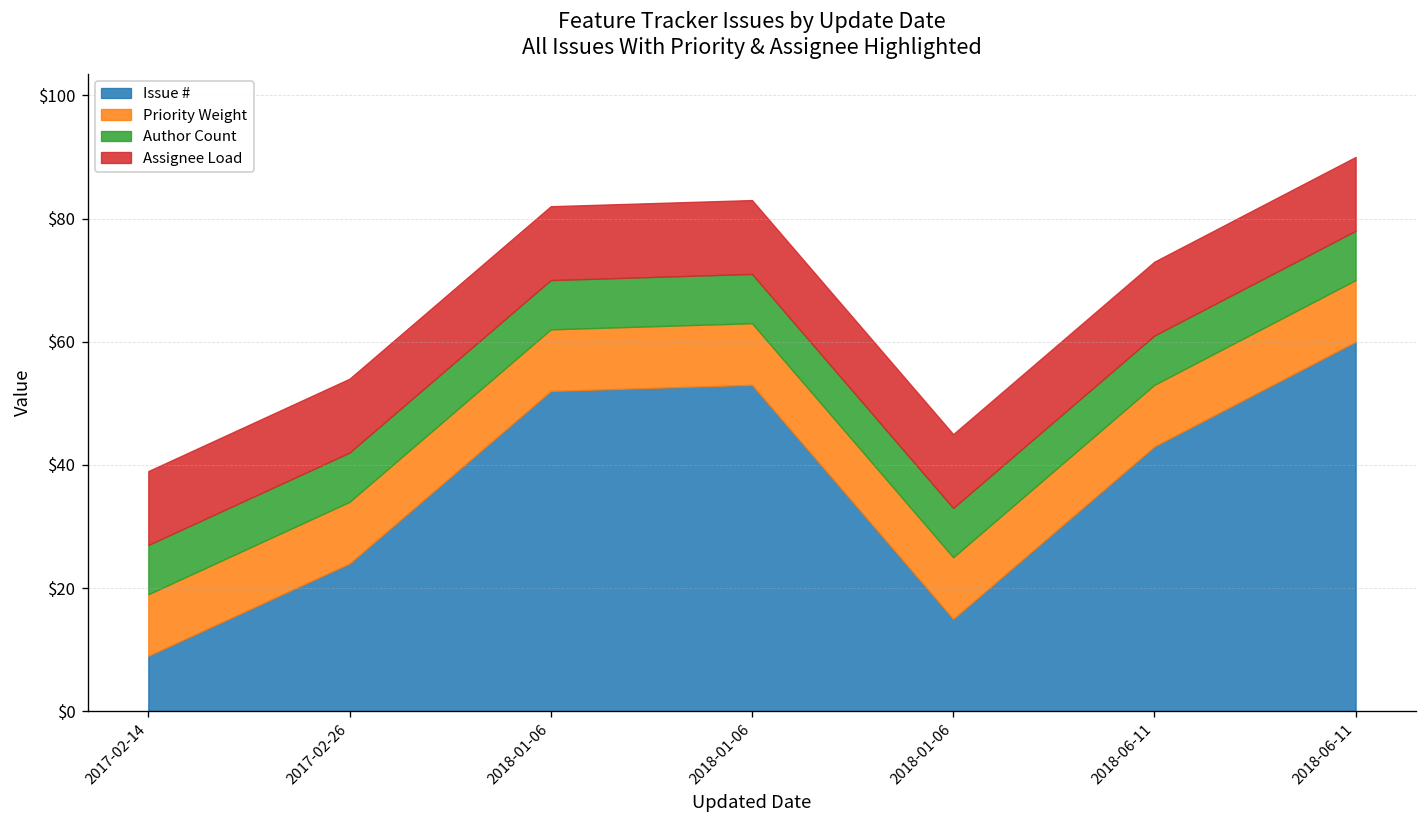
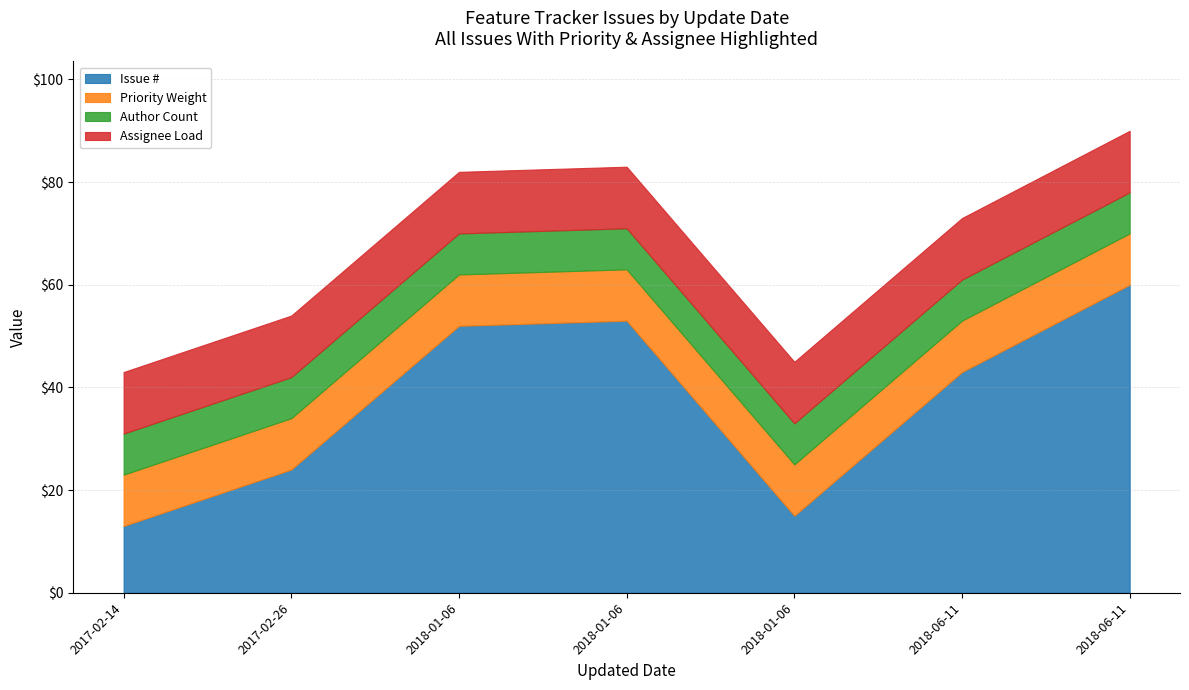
  {
    "Issue #": {
-     "2017-02-14": "$9",
+     "2017-02-14": "$13",
      "2017-02-26": "$24"
    },
    "Priority Weight": {
      "2017-02-14": "$10",
      "2017-02-26": "$10"
    },
    "Author Count": {
      "2017-02-14": "$8",
      "2017-02-26": "$8"
    },
    "Assignee Load": {
      "2017-02-14": "$12",
      "2017-02-26": "$12"
    }
  }
